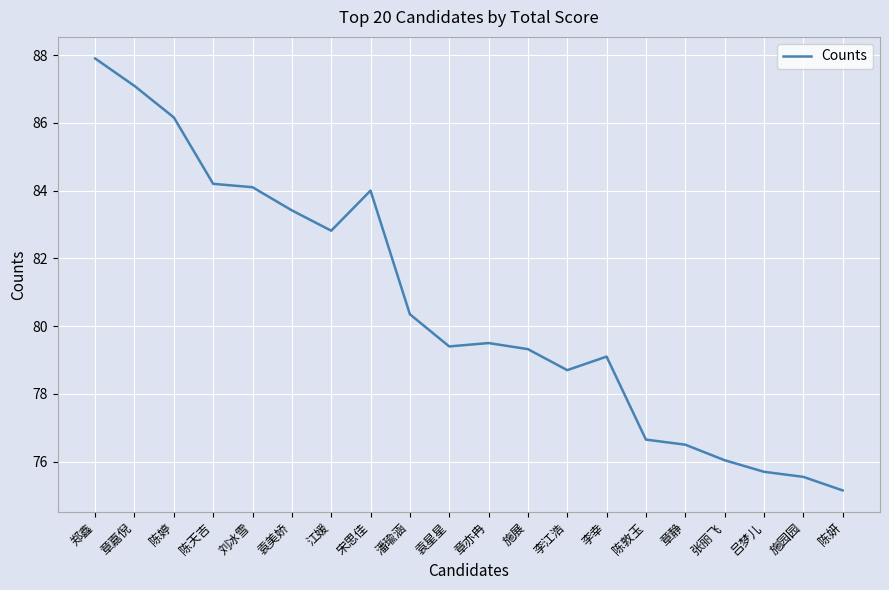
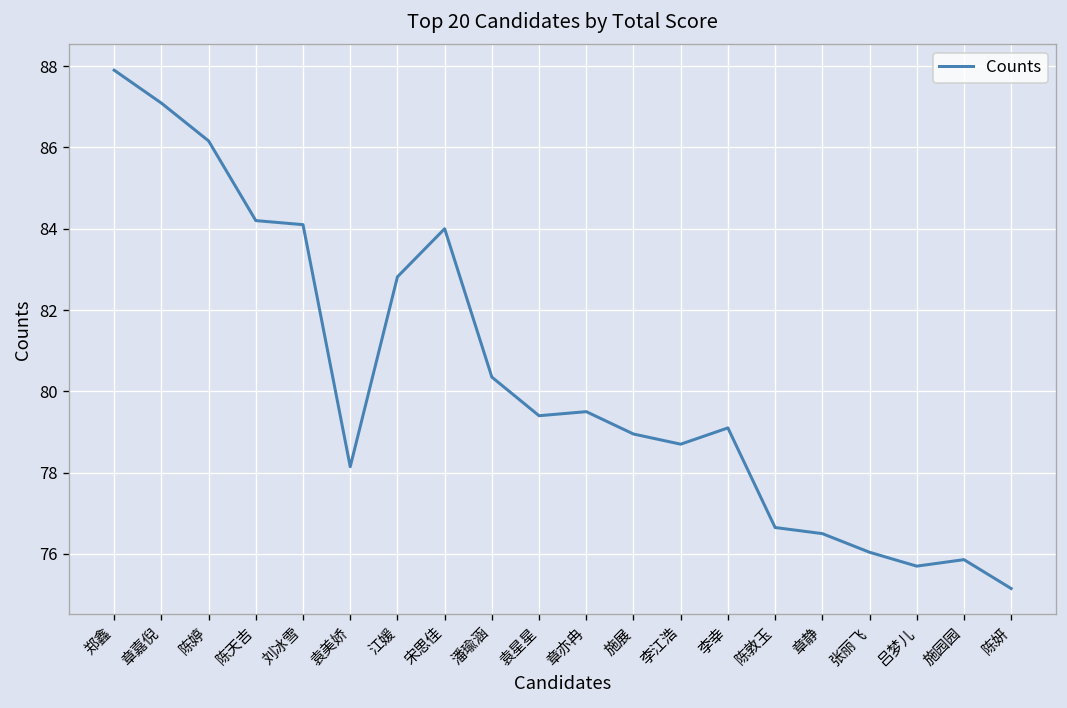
  {
    "郑鑫": 87.9,
    "章嘉倪": 87.1,
    "陈婷": 86.2,
    "陈天吉": 84.2,
    "刘冰雪": 84.1,
-   "袁美娇": 83.4,
+   "袁美娇": 78.1,
    "江媛": 82.8,
    "宋思佳": 84.0,
    "潘瑜涵": 80.4,
    "袁星星": 79.4,
    "章亦冉": 79.5,
-   "施展": 79.3,
+   "施展": 79.0,
    "李江浩": 78.7,
    "李幸": 79.1,
    "陈敦玉": 76.7,
    "章静": 76.5,
    "张丽飞": 76.0,
    "吕梦儿": 75.7,
-   "施园园": 75.6,
+   "施园园": 75.9,
    "陈妍": 75.2
  }
